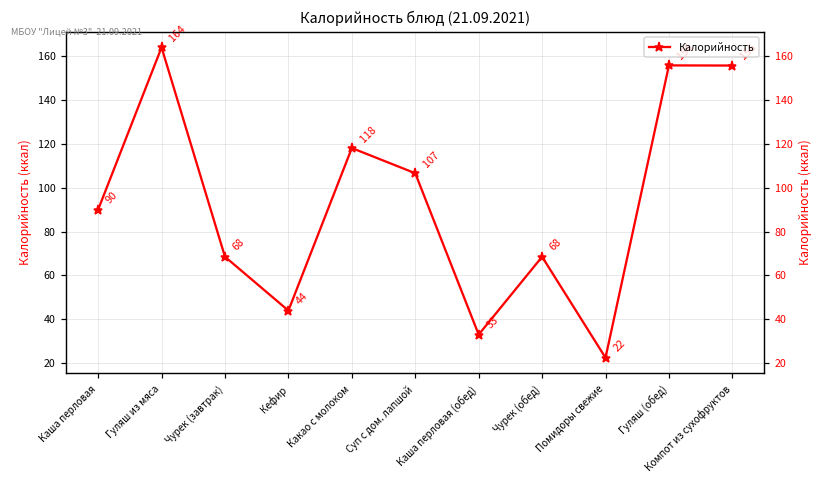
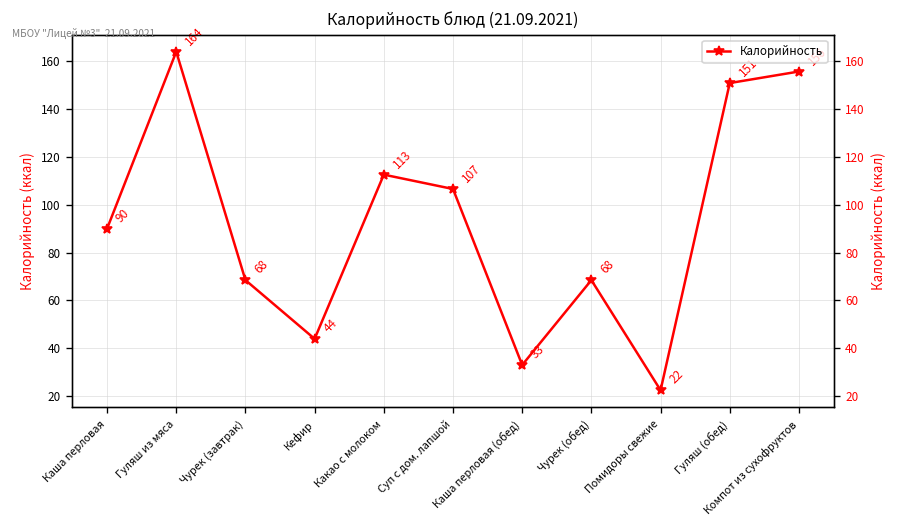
  {
    "Каша перловая": 90,
    "Гуляш из мяса": 164,
    "Чурек (завтрак)": 68,
    "Кефир": 44,
-   "Какао с молоком": 118,
+   "Какао с молоком": 113,
    "Суп с дом. лапшой": 107,
    "Каша перловая (обед)": 33,
    "Чурек (обед)": 68,
    "Помидоры свежие": 22,
-   "Гуляш (обед)": 156
+   "Гуляш (обед)": 151
  }
